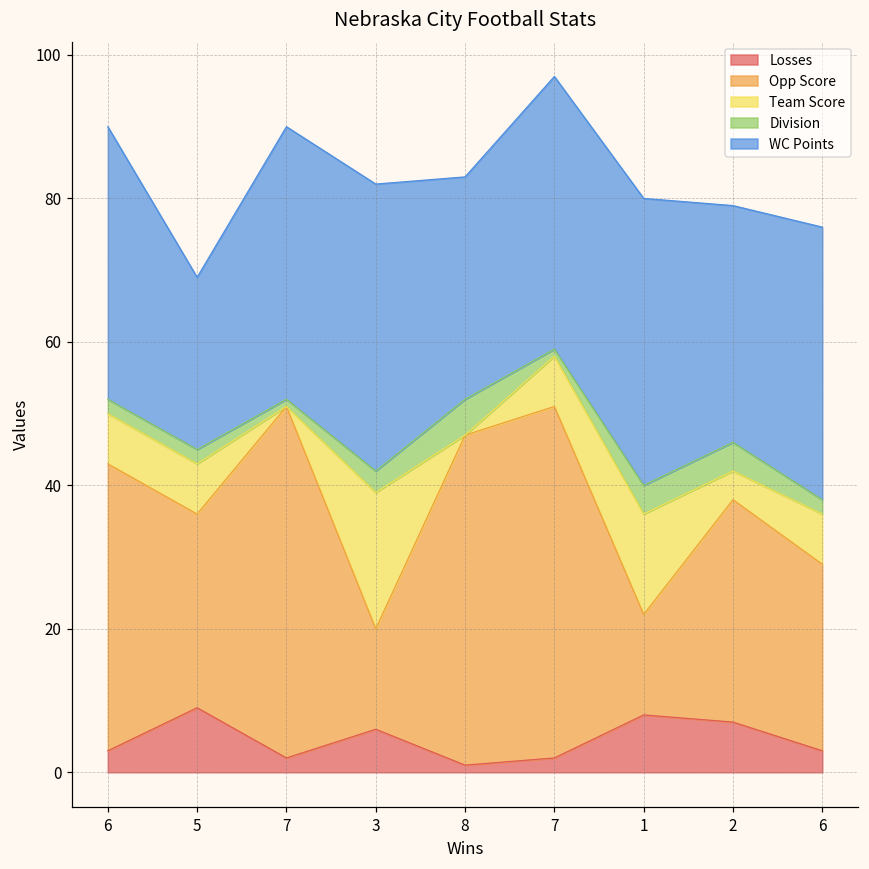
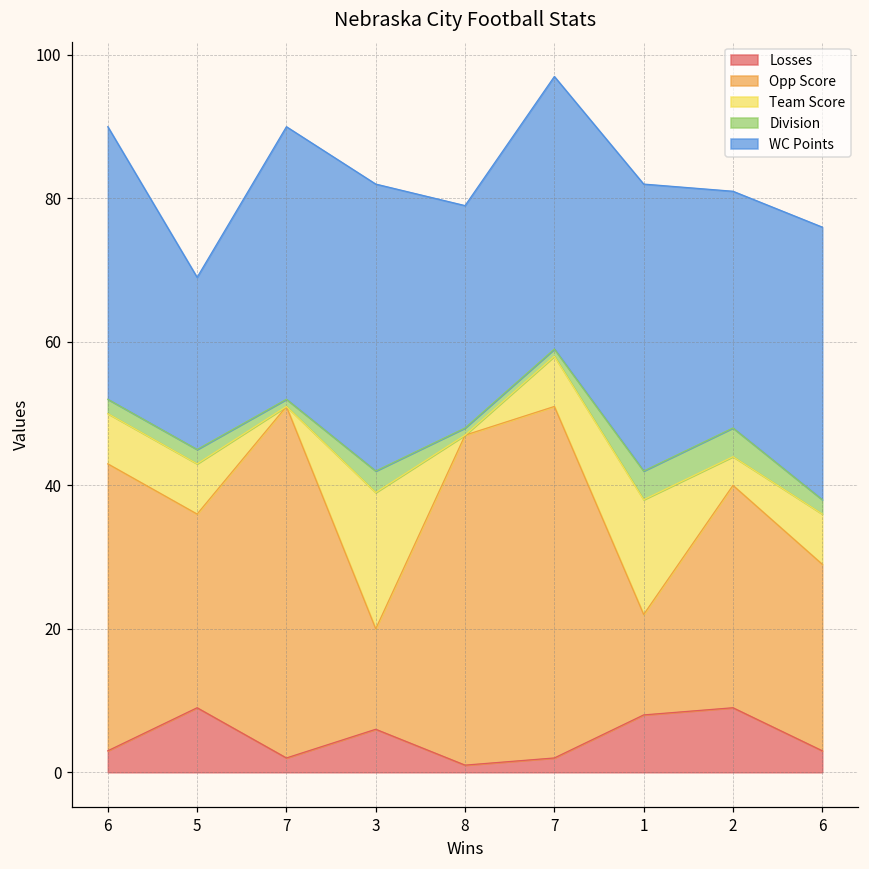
  {
    "Losses": {
      "5": 9,
      "3": 6,
      "8": 1,
      "1": 8,
-     "2": 7
+     "2": 9
    },
    "Opp Score": {
      "5": 27,
      "3": 14,
      "1": 14,
      "2": 31
    },
    "Team Score": {
      "5": 7,
      "3": 19,
-     "1": 14,
+     "1": 16,
      "2": 4
    },
    "Division": {
      "5": 2,
      "3": 3,
-     "8": 5,
+     "8": 1,
      "1": 4,
      "2": 4
    },
    "WC Points": {
      "5": 24,
      "3": 40,
      "8": 31,
      "1": 40,
      "2": 33
    }
  }
